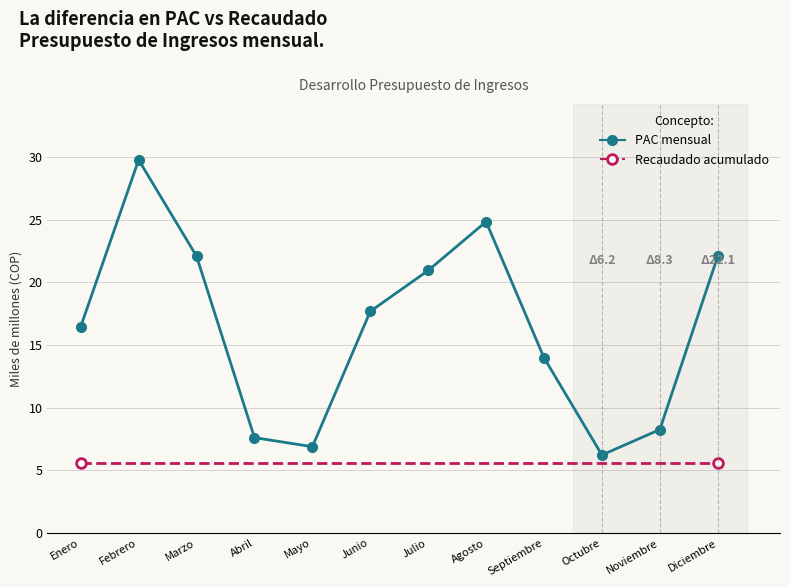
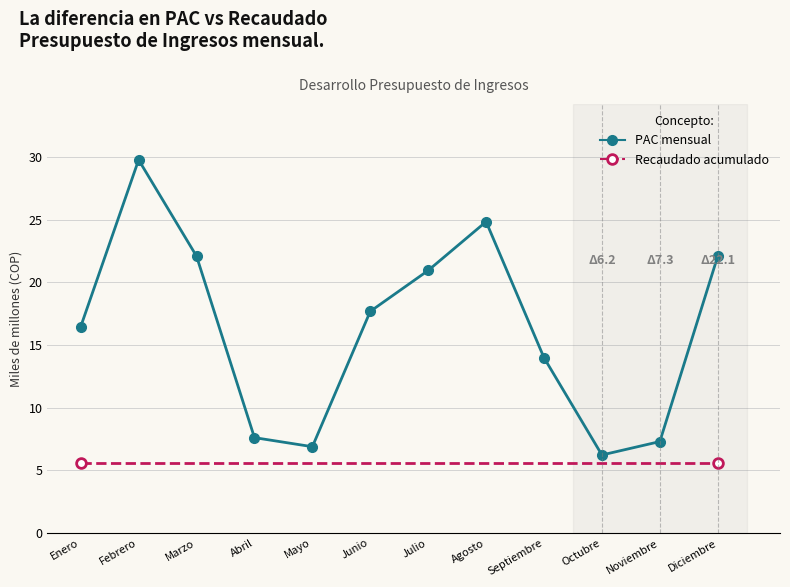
  {
    "PAC mensual": {
-     "Noviembre": 8.3
+     "Noviembre": 7.3
    },
    "Recaudado acumulado": {
      "Enero": 5.6,
      "Diciembre": 5.6
    }
  }
